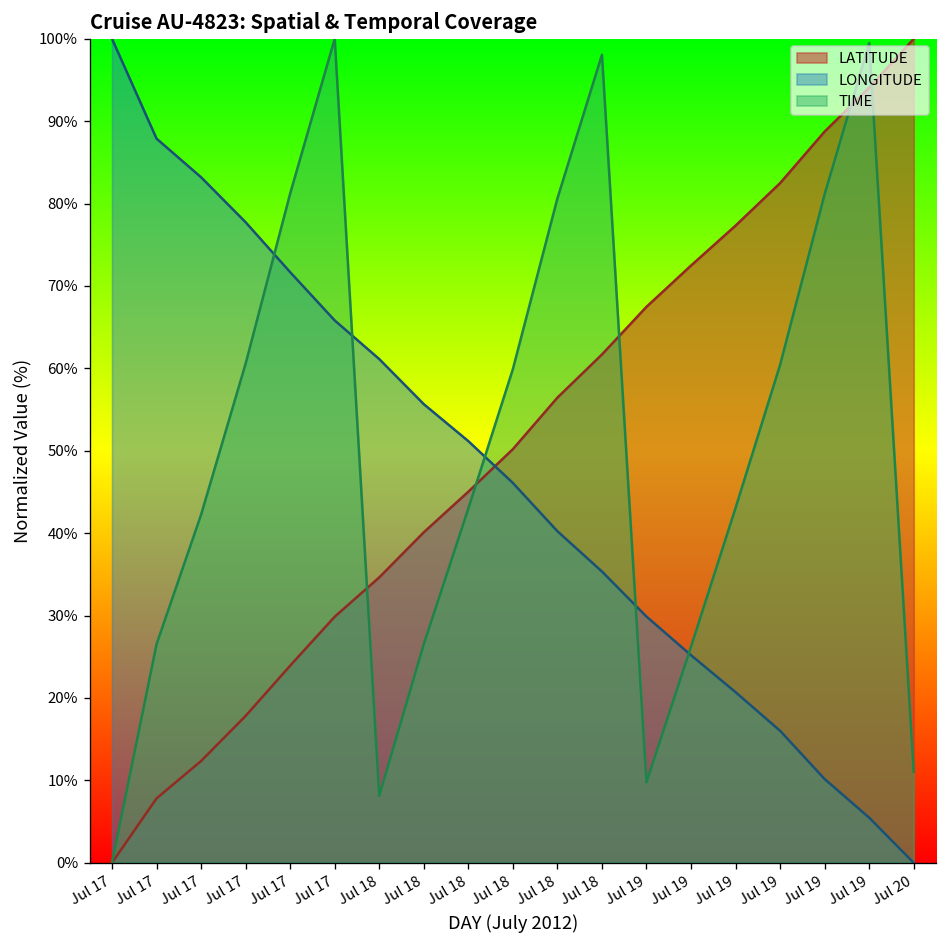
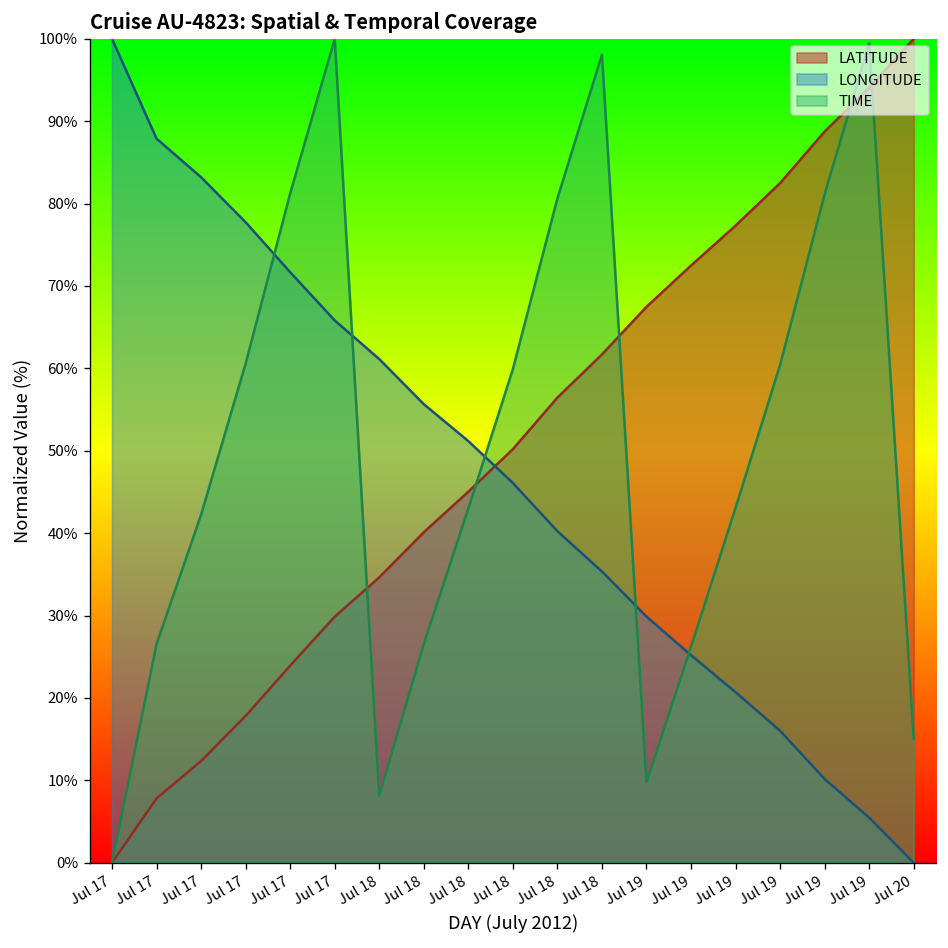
  {
    "LATITUDE": {
      "Jul 20": "100%"
    },
    "LONGITUDE": {
      "Jul 20": "0%"
    },
    "TIME": {
-     "Jul 20": "11%"
+     "Jul 20": "15%"
    }
  }
